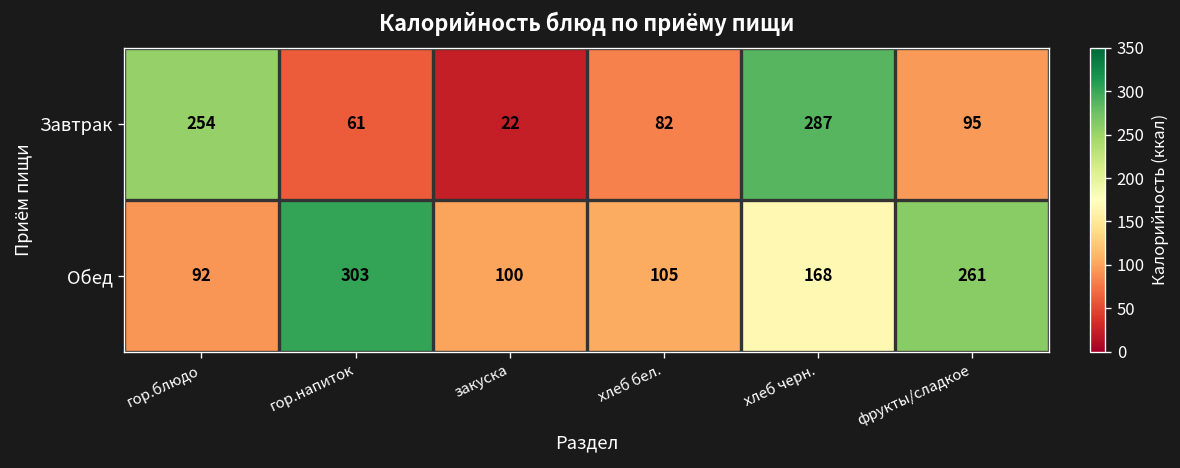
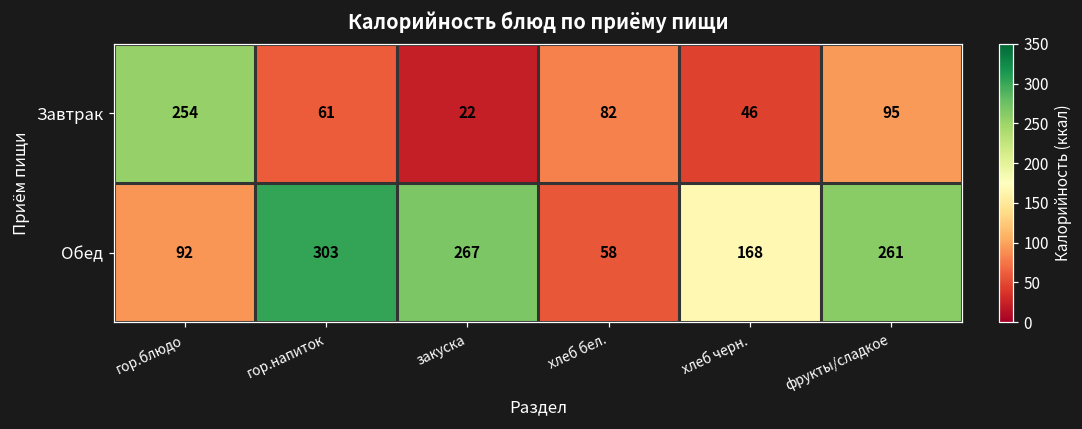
  {
    "Завтрак": {
      "гор.блюдо": 254,
      "гор.напиток": 61,
      "закуска": 22,
      "хлеб бел.": 82,
-     "хлеб черн.": 287,
+     "хлеб черн.": 46,
      "фрукты/сладкое": 95
    },
    "Обед": {
      "гор.блюдо": 92,
      "гор.напиток": 303,
-     "закуска": 100,
-     "хлеб бел.": 105,
+     "закуска": 267,
+     "хлеб бел.": 58,
      "хлеб черн.": 168,
      "фрукты/сладкое": 261
    }
  }
